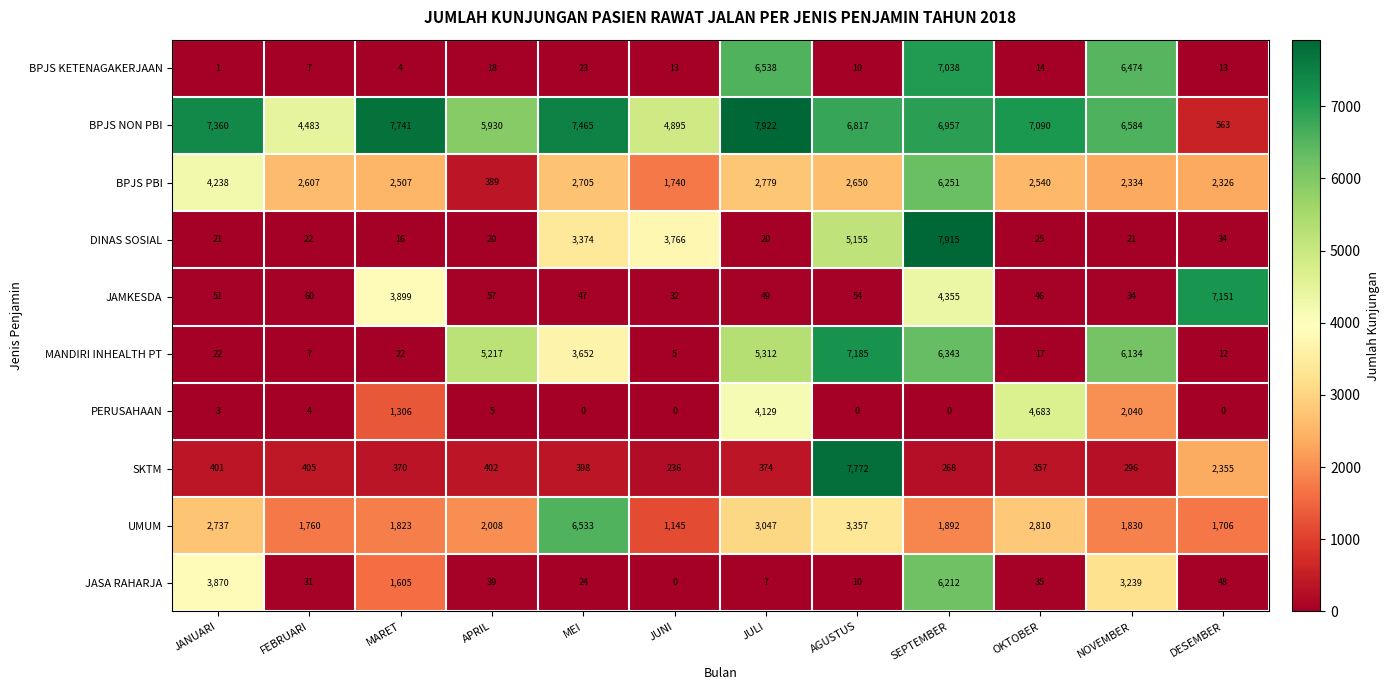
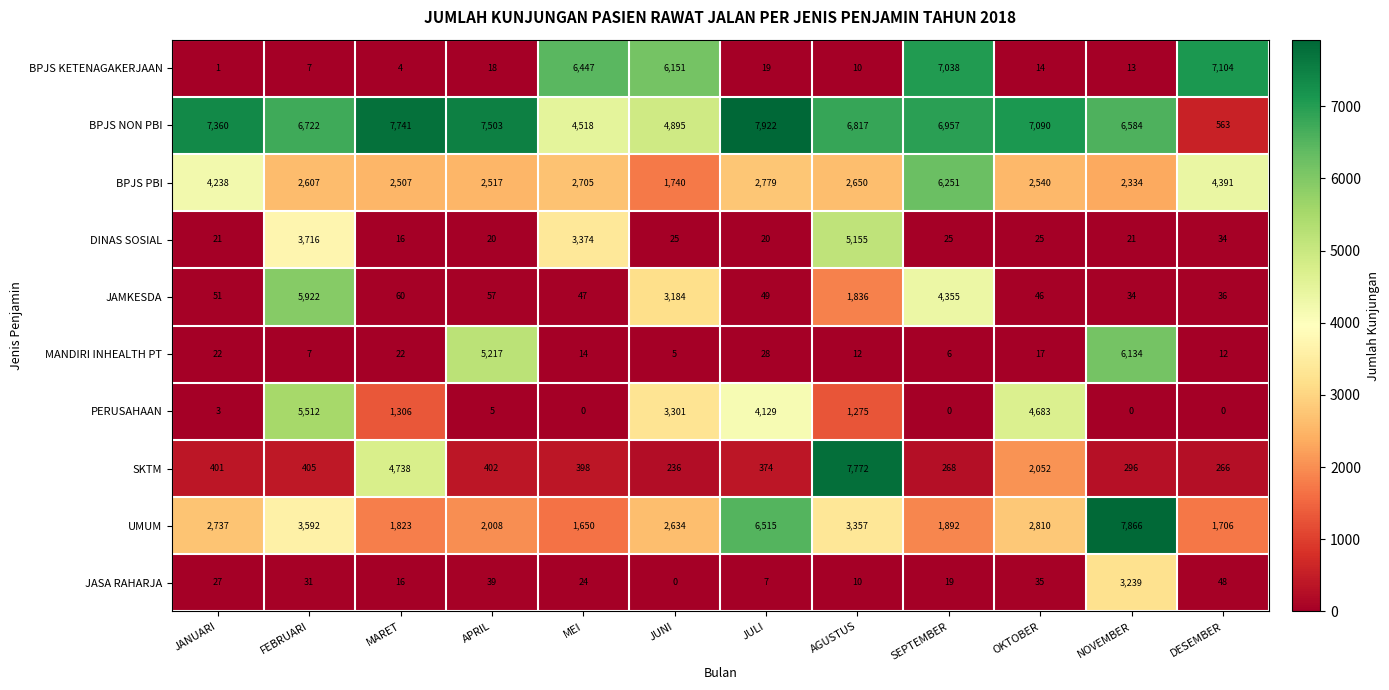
  {
    "BPJS KETENAGAKERJAAN": {
      "JANUARI": "1",
      "FEBRUARI": "7",
      "MARET": "4",
      "APRIL": "18",
-     "MEI": "23",
-     "JUNI": "13",
-     "JULI": "6,538",
+     "MEI": "6,447",
+     "JUNI": "6,151",
+     "JULI": "19",
      "AGUSTUS": "10",
      "SEPTEMBER": "7,038",
      "OKTOBER": "14",
-     "NOVEMBER": "6,474",
-     "DESEMBER": "13"
+     "NOVEMBER": "13",
+     "DESEMBER": "7,104"
    },
    "BPJS NON PBI": {
      "JANUARI": "7,360",
-     "FEBRUARI": "4,483",
+     "FEBRUARI": "6,722",
      "MARET": "7,741",
-     "APRIL": "5,930",
-     "MEI": "7,465",
+     "APRIL": "7,503",
+     "MEI": "4,518",
      "JUNI": "4,895",
      "JULI": "7,922",
      "AGUSTUS": "6,817",
      "SEPTEMBER": "6,957",
      "OKTOBER": "7,090",
      "NOVEMBER": "6,584",
      "DESEMBER": "563"
    },
    "BPJS PBI": {
      "JANUARI": "4,238",
      "FEBRUARI": "2,607",
      "MARET": "2,507",
-     "APRIL": "389",
+     "APRIL": "2,517",
      "MEI": "2,705",
      "JUNI": "1,740",
      "JULI": "2,779",
      "AGUSTUS": "2,650",
      "SEPTEMBER": "6,251",
      "OKTOBER": "2,540",
      "NOVEMBER": "2,334",
-     "DESEMBER": "2,326"
+     "DESEMBER": "4,391"
    },
    "DINAS SOSIAL": {
      "JANUARI": "21",
-     "FEBRUARI": "22",
+     "FEBRUARI": "3,716",
      "MARET": "16",
      "APRIL": "20",
      "MEI": "3,374",
-     "JUNI": "3,766",
+     "JUNI": "25",
      "JULI": "20",
      "AGUSTUS": "5,155",
-     "SEPTEMBER": "7,915",
+     "SEPTEMBER": "25",
      "OKTOBER": "25",
      "NOVEMBER": "21",
      "DESEMBER": "34"
    },
    "JAMKESDA": {
      "JANUARI": "51",
-     "FEBRUARI": "60",
-     "MARET": "3,899",
+     "FEBRUARI": "5,922",
+     "MARET": "60",
      "APRIL": "57",
      "MEI": "47",
-     "JUNI": "32",
+     "JUNI": "3,184",
      "JULI": "49",
-     "AGUSTUS": "54",
+     "AGUSTUS": "1,836",
      "SEPTEMBER": "4,355",
      "OKTOBER": "46",
      "NOVEMBER": "34",
-     "DESEMBER": "7,151"
+     "DESEMBER": "36"
    },
    "MANDIRI INHEALTH PT": {
      "JANUARI": "22",
      "FEBRUARI": "7",
      "MARET": "22",
      "APRIL": "5,217",
-     "MEI": "3,652",
+     "MEI": "14",
      "JUNI": "5",
-     "JULI": "5,312",
-     "AGUSTUS": "7,185",
-     "SEPTEMBER": "6,343",
+     "JULI": "28",
+     "AGUSTUS": "12",
+     "SEPTEMBER": "6",
      "OKTOBER": "17",
      "NOVEMBER": "6,134",
      "DESEMBER": "12"
    },
    "PERUSAHAAN": {
      "JANUARI": "3",
-     "FEBRUARI": "4",
+     "FEBRUARI": "5,512",
      "MARET": "1,306",
      "APRIL": "5",
      "MEI": "0",
-     "JUNI": "0",
+     "JUNI": "3,301",
      "JULI": "4,129",
-     "AGUSTUS": "0",
+     "AGUSTUS": "1,275",
      "SEPTEMBER": "0",
      "OKTOBER": "4,683",
-     "NOVEMBER": "2,040",
+     "NOVEMBER": "0",
      "DESEMBER": "0"
    },
    "SKTM": {
      "JANUARI": "401",
      "FEBRUARI": "405",
-     "MARET": "370",
+     "MARET": "4,738",
      "APRIL": "402",
      "MEI": "398",
      "JUNI": "236",
      "JULI": "374",
      "AGUSTUS": "7,772",
      "SEPTEMBER": "268",
-     "OKTOBER": "357",
+     "OKTOBER": "2,052",
      "NOVEMBER": "296",
-     "DESEMBER": "2,355"
+     "DESEMBER": "266"
    },
    "UMUM": {
      "JANUARI": "2,737",
-     "FEBRUARI": "1,760",
+     "FEBRUARI": "3,592",
      "MARET": "1,823",
      "APRIL": "2,008",
-     "MEI": "6,533",
-     "JUNI": "1,145",
-     "JULI": "3,047",
+     "MEI": "1,650",
+     "JUNI": "2,634",
+     "JULI": "6,515",
      "AGUSTUS": "3,357",
      "SEPTEMBER": "1,892",
      "OKTOBER": "2,810",
-     "NOVEMBER": "1,830",
+     "NOVEMBER": "7,866",
      "DESEMBER": "1,706"
    },
    "JASA RAHARJA": {
-     "JANUARI": "3,870",
+     "JANUARI": "27",
      "FEBRUARI": "31",
-     "MARET": "1,605",
+     "MARET": "16",
      "APRIL": "39",
      "MEI": "24",
      "JUNI": "0",
      "JULI": "7",
      "AGUSTUS": "10",
-     "SEPTEMBER": "6,212",
+     "SEPTEMBER": "19",
      "OKTOBER": "35",
      "NOVEMBER": "3,239",
      "DESEMBER": "48"
    }
  }
